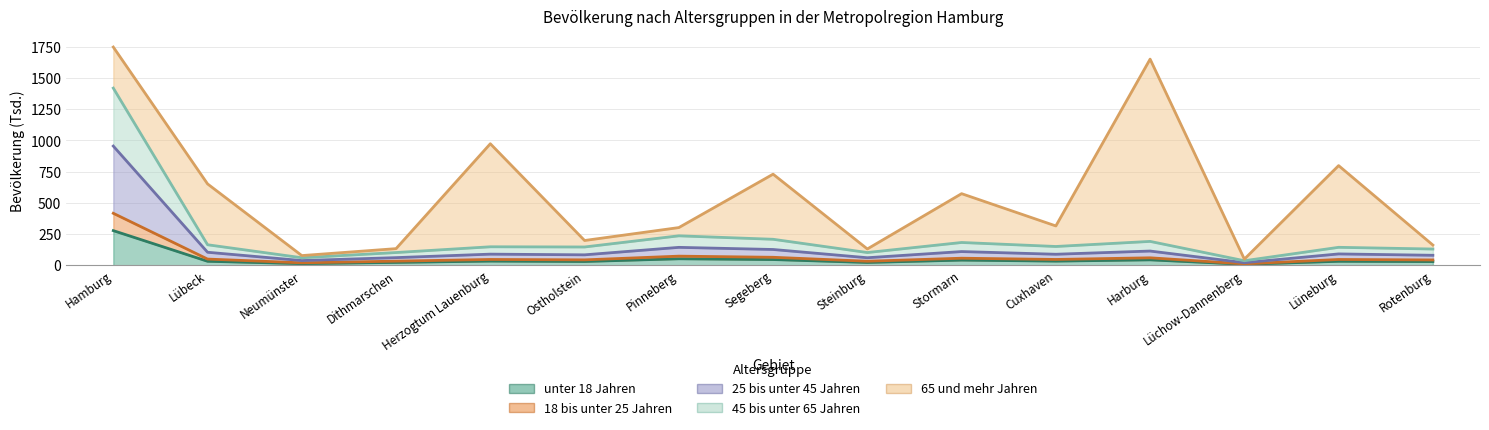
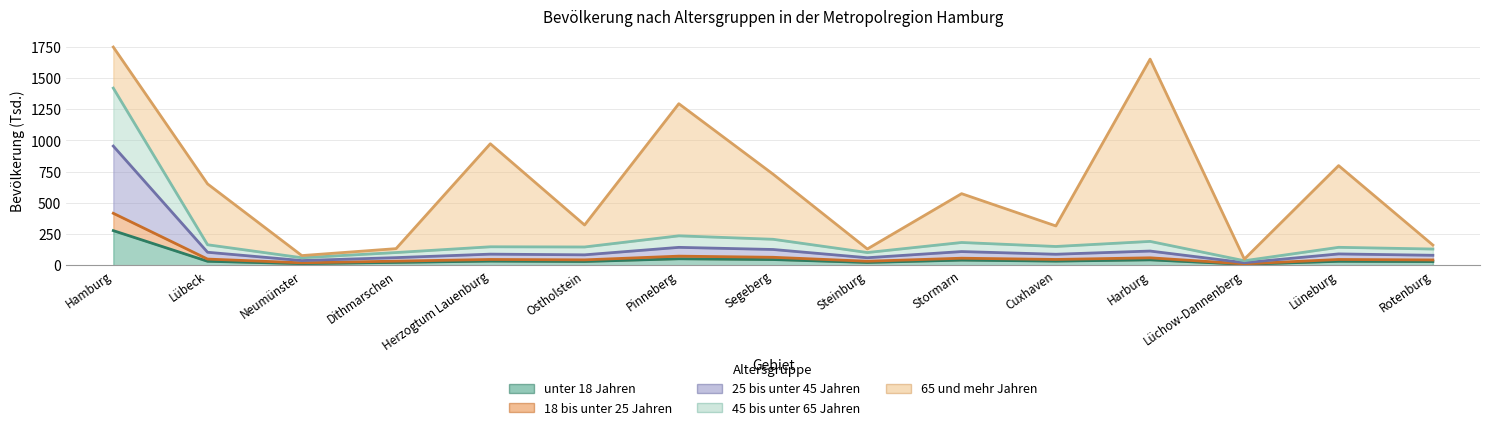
  {
    "unter 18 Jahren": {
      "Hamburg": 280,
      "Pinneberg": 50
    },
    "18 bis unter 25 Jahren": {
      "Hamburg": 140,
      "Pinneberg": 20
    },
    "65 und mehr Jahren": {
      "Hamburg": 330,
      "Lübeck": 490,
      "Dithmarschen": 30,
      "Herzogtum Lauenburg": 820,
-     "Ostholstein": 50,
-     "Pinneberg": 70,
+     "Ostholstein": 180,
+     "Pinneberg": 1060,
      "Segeberg": 520,
      "Steinburg": 30,
      "Stormarn": 390,
      "Cuxhaven": 160,
      "Harburg": 1460,
      "Lüneburg": 650,
      "Rotenburg": 30
    }
  }
